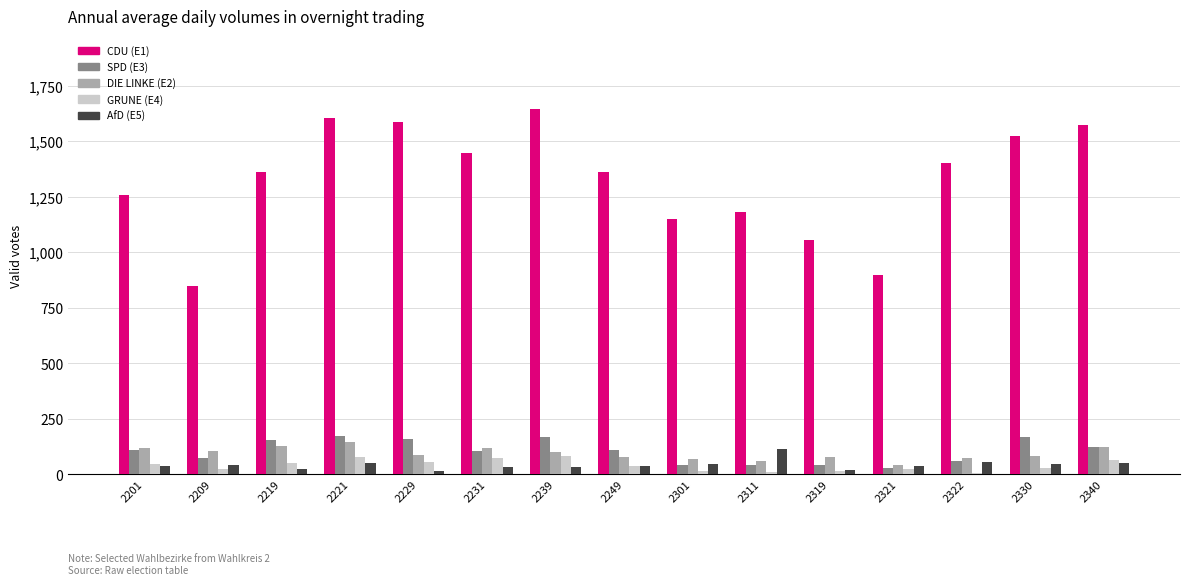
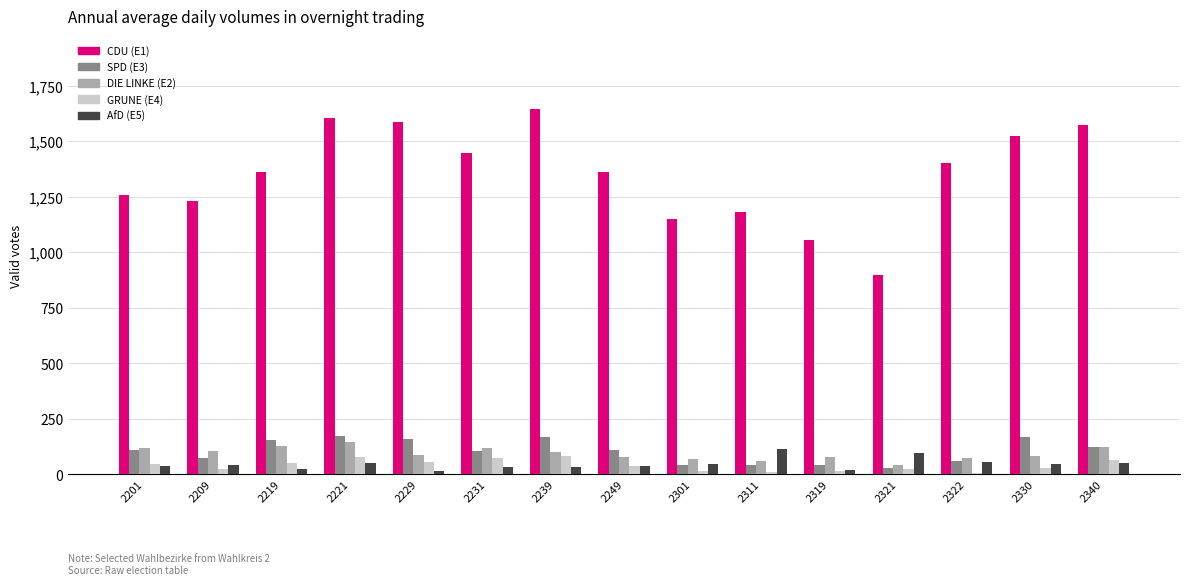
  {
    "CDU (E1)": {
      "2201": "1,260",
-     "2209": "850",
+     "2209": "1,230",
      "2219": "1,360",
      "2221": "1,610",
      "2229": "1,590",
      "2231": "1,450",
      "2239": "1,650",
      "2249": "1,360",
      "2301": "1,150",
      "2311": "1,180",
      "2319": "1,050",
      "2321": "900",
      "2322": "1,400",
      "2330": "1,530",
      "2340": "1,580"
    },
    "AfD (E5)": {
      "2201": "40",
      "2209": "40",
      "2219": "30",
      "2221": "50",
      "2229": "20",
      "2231": "40",
      "2239": "30",
      "2249": "40",
      "2301": "50",
      "2311": "120",
      "2319": "20",
-     "2321": "40",
+     "2321": "100",
      "2322": "60",
      "2330": "50",
      "2340": "50"
    }
  }
